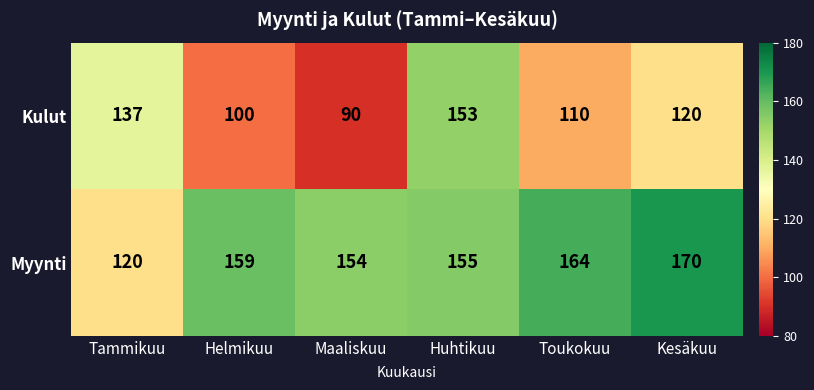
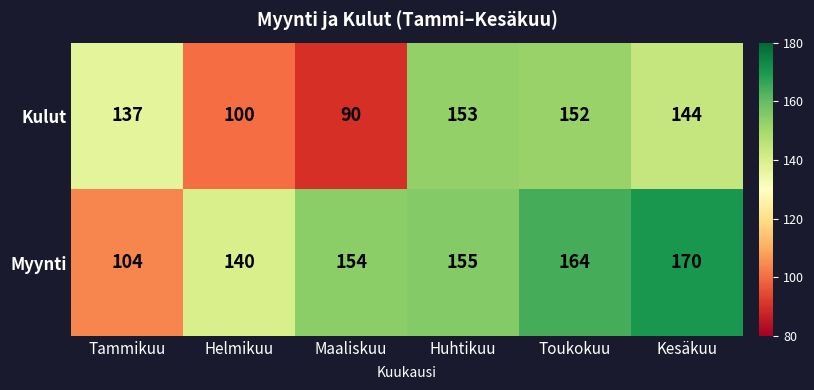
  {
    "Kulut": {
      "Tammikuu": 137,
      "Helmikuu": 100,
      "Maaliskuu": 90,
      "Huhtikuu": 153,
-     "Toukokuu": 110,
-     "Kesäkuu": 120
+     "Toukokuu": 152,
+     "Kesäkuu": 144
    },
    "Myynti": {
-     "Tammikuu": 120,
-     "Helmikuu": 159,
+     "Tammikuu": 104,
+     "Helmikuu": 140,
      "Maaliskuu": 154,
      "Huhtikuu": 155,
      "Toukokuu": 164,
      "Kesäkuu": 170
    }
  }
